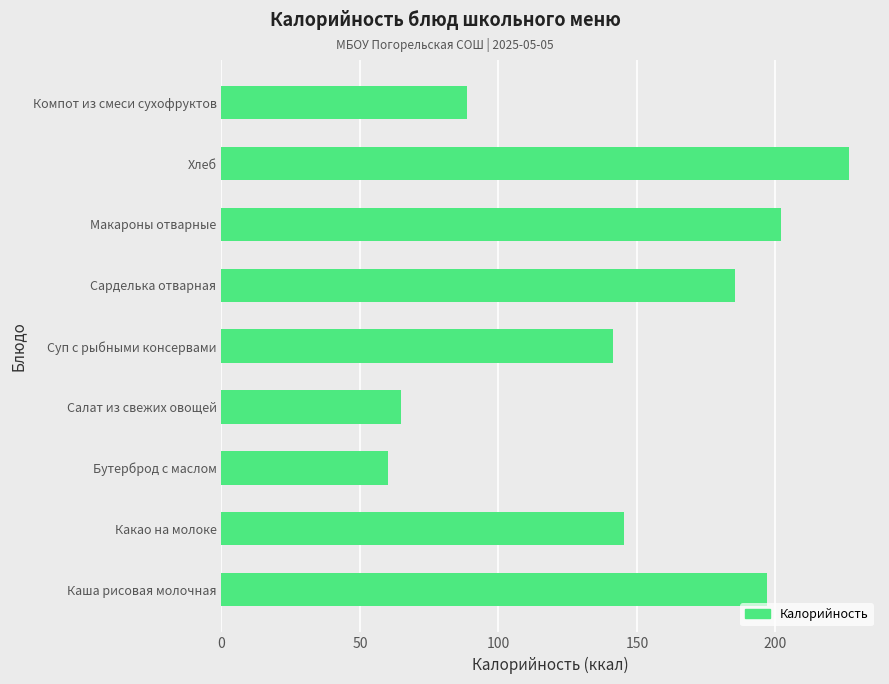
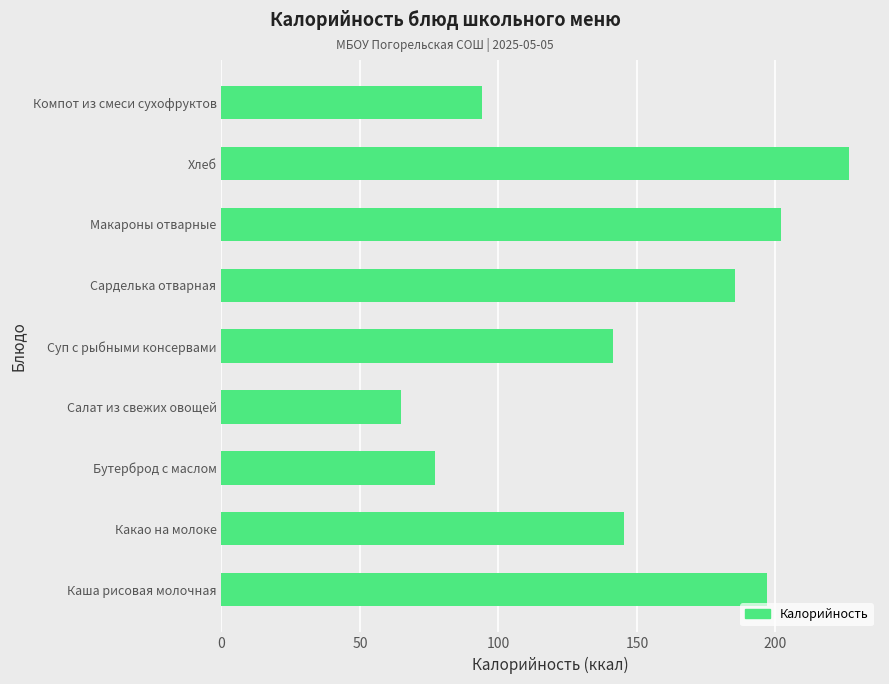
  {
-   "Компот из смеси сухофруктов": 89,
+   "Компот из смеси сухофруктов": 94,
    "Хлеб": 226,
    "Макароны отварные": 202,
    "Сарделька отварная": 185,
    "Суп с рыбными консервами": 141,
    "Салат из свежих овощей": 65,
-   "Бутерброд с маслом": 60,
+   "Бутерброд с маслом": 77,
    "Какао на молоке": 145,
    "Каша рисовая молочная": 197
  }
